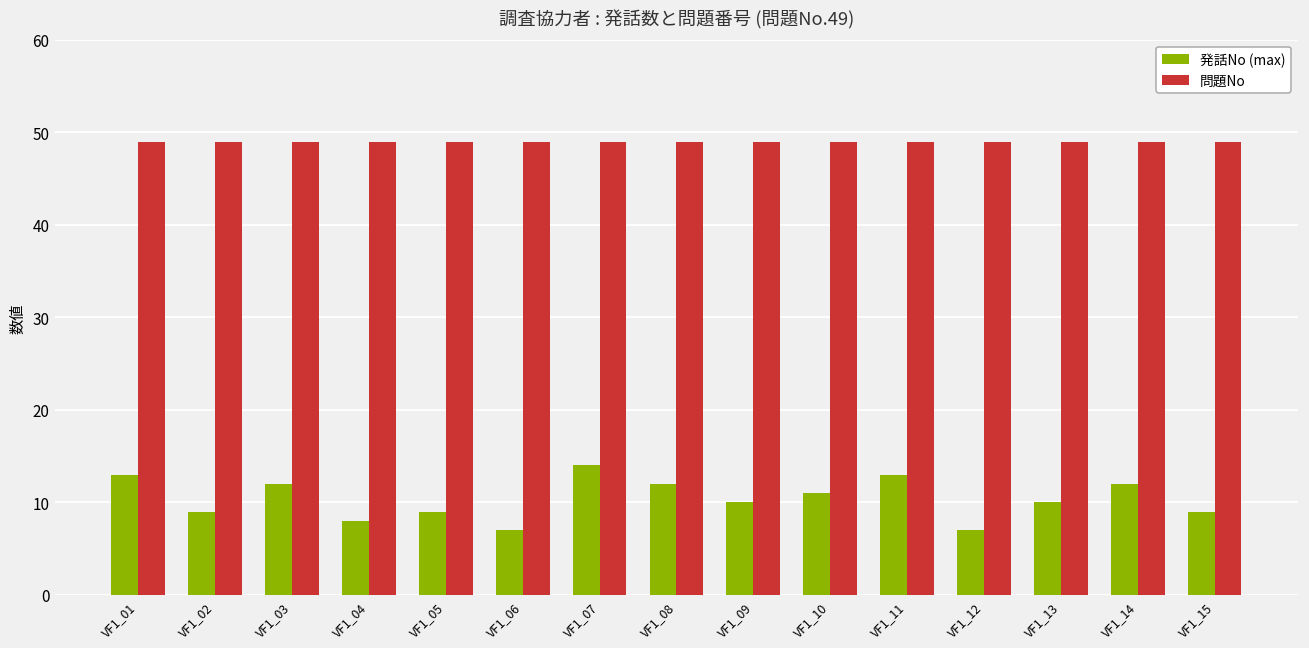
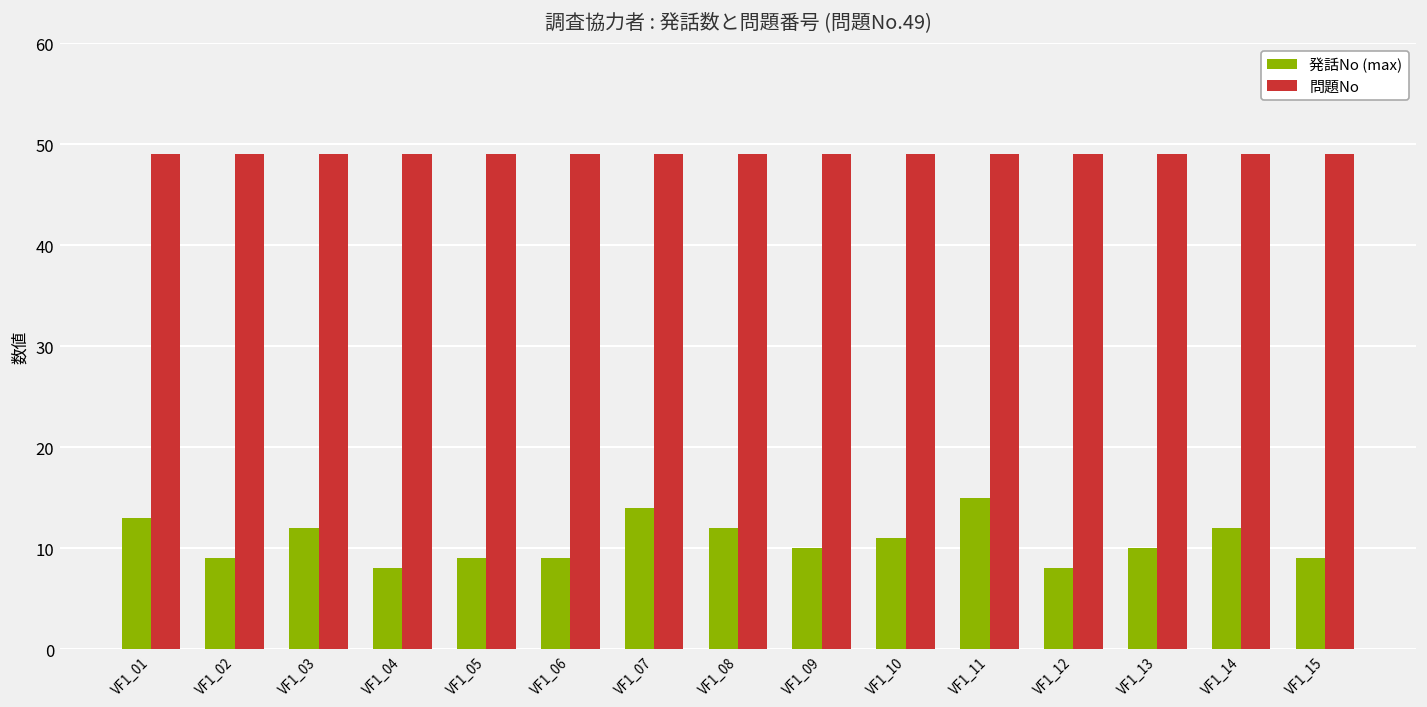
  {
    "発話No (max)": {
      "VF1_01": 13,
      "VF1_02": 9,
      "VF1_03": 12,
      "VF1_04": 8,
      "VF1_05": 9,
-     "VF1_06": 7,
+     "VF1_06": 9,
      "VF1_07": 14,
      "VF1_08": 12,
      "VF1_09": 10,
      "VF1_10": 11,
-     "VF1_11": 13,
-     "VF1_12": 7,
+     "VF1_11": 15,
+     "VF1_12": 8,
      "VF1_13": 10,
      "VF1_14": 12,
      "VF1_15": 9
    },
    "問題No": {
      "VF1_01": 49,
      "VF1_02": 49,
      "VF1_03": 49,
      "VF1_04": 49,
      "VF1_05": 49,
      "VF1_06": 49,
      "VF1_07": 49,
      "VF1_08": 49,
      "VF1_09": 49,
      "VF1_10": 49,
      "VF1_11": 49,
      "VF1_12": 49,
      "VF1_13": 49,
      "VF1_14": 49,
      "VF1_15": 49
    }
  }
